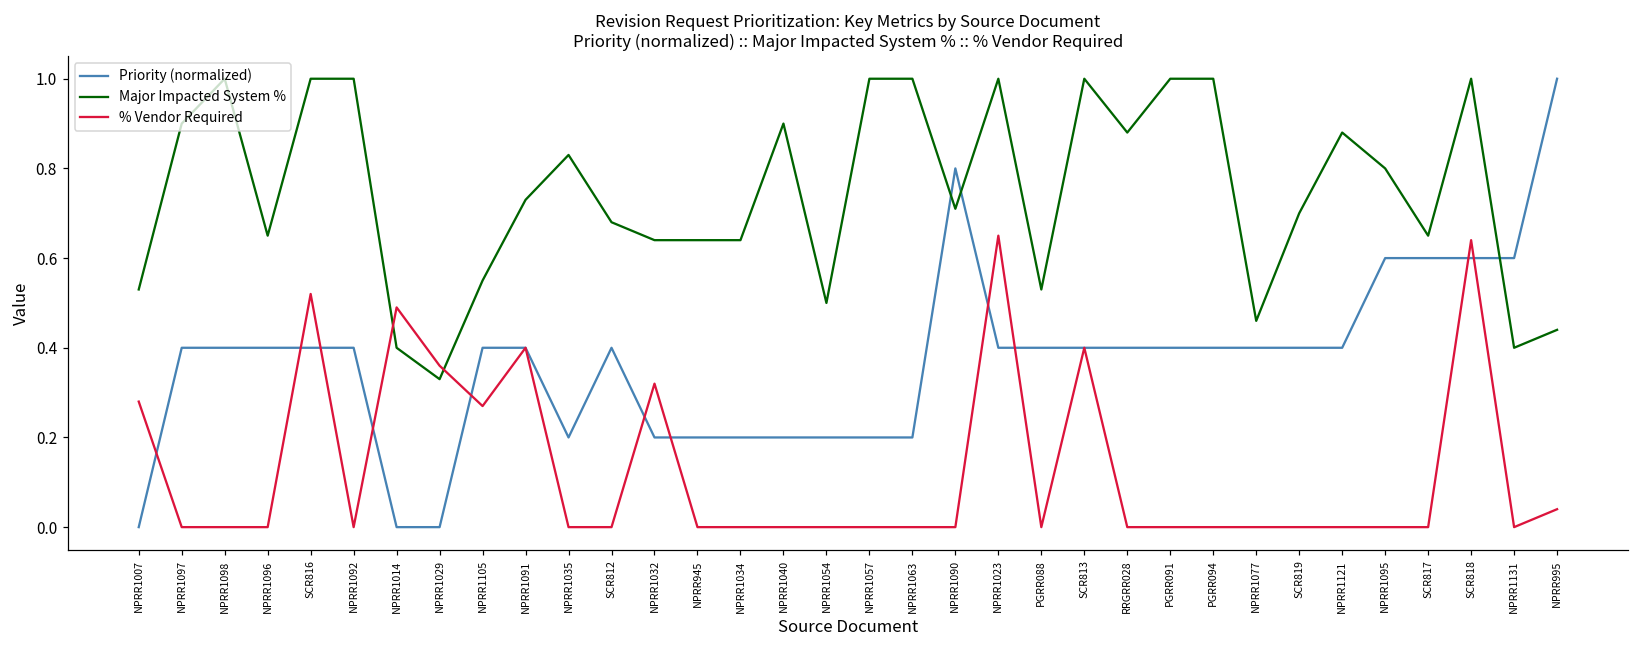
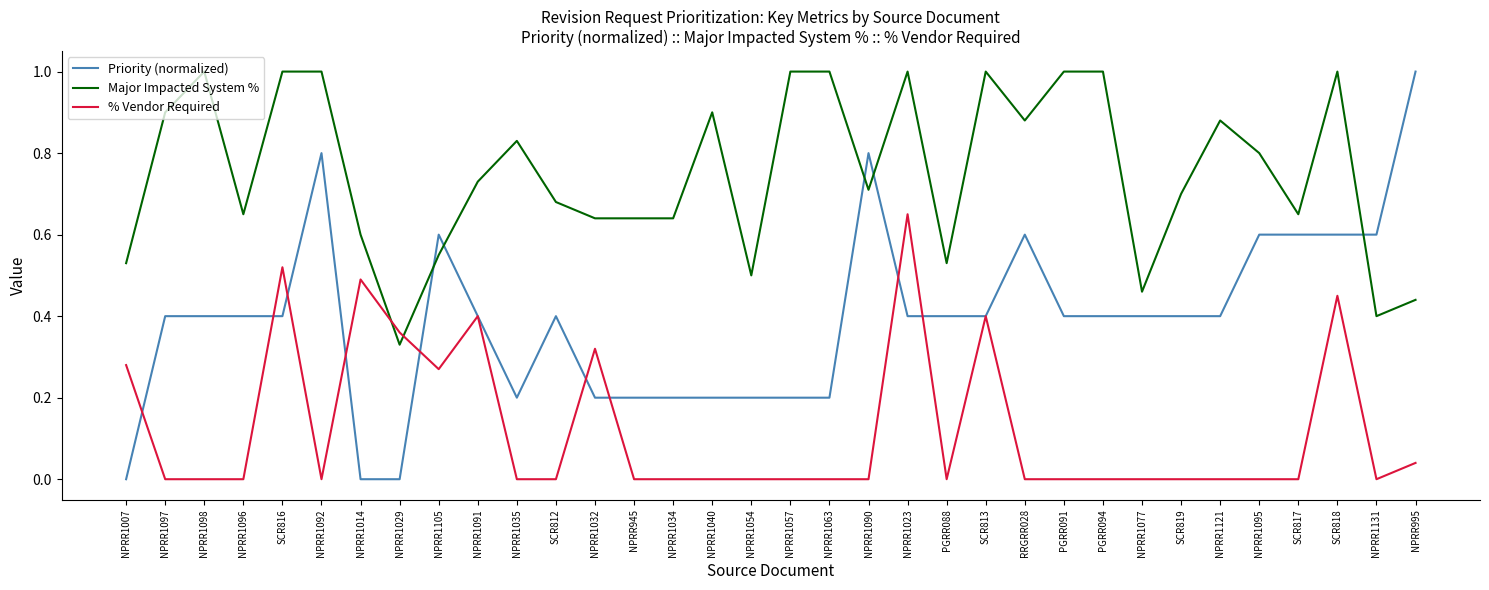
  {
    "Priority (normalized)": {
      "NPRR1007": 0.00,
      "NPRR1097": 0.40,
      "NPRR1098": 0.40,
      "NPRR1096": 0.40,
      "SCR816": 0.40,
-     "NPRR1092": 0.40,
+     "NPRR1092": 0.80,
      "NPRR1014": 0.00,
      "NPRR1029": 0.00,
-     "NPRR1105": 0.40,
+     "NPRR1105": 0.60,
      "NPRR1035": 0.20,
      "SCR812": 0.40,
      "NPRR1032": 0.20,
      "NPRR945": 0.20,
      "NPRR1034": 0.20,
      "NPRR1040": 0.20,
      "NPRR1054": 0.20,
      "NPRR1057": 0.20,
      "NPRR1063": 0.20,
      "NPRR1090": 0.80,
      "NPRR1023": 0.40,
      "PGRR088": 0.40,
-     "RRGRR028": 0.40,
+     "RRGRR028": 0.60,
      "PGRR091": 0.40,
      "PGRR094": 0.40,
      "NPRR1077": 0.40,
      "SCR819": 0.40,
      "NPRR1121": 0.40,
      "NPRR1095": 0.60,
      "SCR817": 0.60,
      "SCR818": 0.60,
      "NPRR1131": 0.60,
      "NPRR995": 1.00
    },
    "Major Impacted System %": {
      "NPRR1007": 0.53,
      "NPRR1096": 0.65,
      "SCR816": 1.0,
      "NPRR1092": 1.0,
-     "NPRR1014": 0.4,
+     "NPRR1014": 0.6,
      "NPRR1029": 0.33,
      "NPRR1105": 0.55,
      "NPRR1091": 0.73,
      "NPRR1035": 0.83,
      "SCR812": 0.68,
      "NPRR1032": 0.64,
      "NPRR945": 0.64,
      "NPRR1034": 0.64,
      "NPRR1040": 0.9,
      "NPRR1054": 0.5,
      "NPRR1057": 1.0,
      "NPRR1063": 1.0,
      "NPRR1090": 0.71,
      "NPRR1023": 1.0,
      "PGRR088": 0.53,
      "SCR813": 1.0,
      "RRGRR028": 0.88,
      "PGRR091": 1.0,
      "PGRR094": 1.0,
      "NPRR1077": 0.46,
      "SCR819": 0.7,
      "NPRR1121": 0.88,
      "NPRR1095": 0.8,
      "SCR817": 0.65,
      "SCR818": 1.0,
      "NPRR1131": 0.4,
      "NPRR995": 0.44
    },
    "% Vendor Required": {
      "NPRR1007": 0.28,
      "NPRR1097": 0.00,
      "NPRR1098": 0.00,
      "NPRR1096": 0.00,
      "SCR816": 0.52,
      "NPRR1092": 0.00,
      "NPRR1014": 0.49,
      "NPRR1029": 0.36,
      "NPRR1105": 0.27,
      "NPRR1035": 0.00,
      "SCR812": 0.00,
      "NPRR1032": 0.32,
      "NPRR945": 0.00,
      "NPRR1034": 0.00,
      "NPRR1040": 0.00,
      "NPRR1054": 0.00,
      "NPRR1057": 0.00,
      "NPRR1063": 0.00,
      "NPRR1090": 0.00,
      "NPRR1023": 0.65,
      "PGRR088": 0.00,
      "RRGRR028": 0.00,
      "PGRR091": 0.00,
      "PGRR094": 0.00,
      "NPRR1077": 0.00,
      "SCR819": 0.00,
      "NPRR1121": 0.00,
      "NPRR1095": 0.00,
      "SCR817": 0.00,
-     "SCR818": 0.64,
+     "SCR818": 0.45,
      "NPRR1131": 0.00,
      "NPRR995": 0.04
    }
  }
